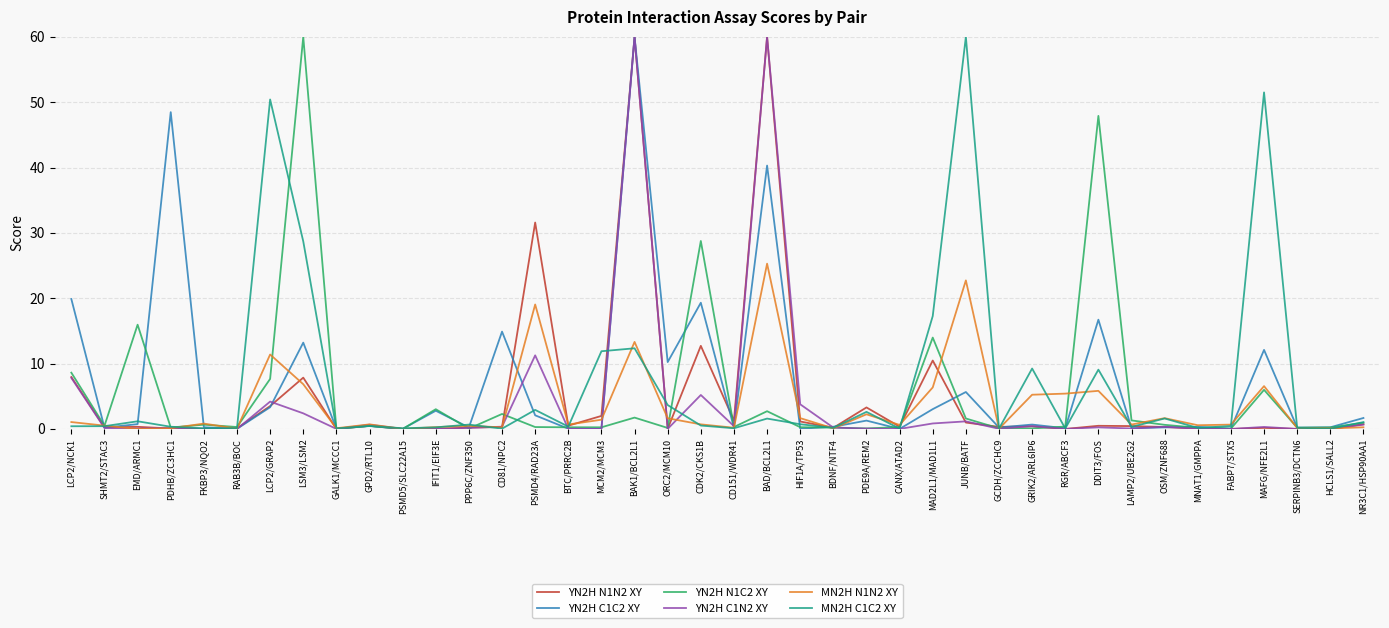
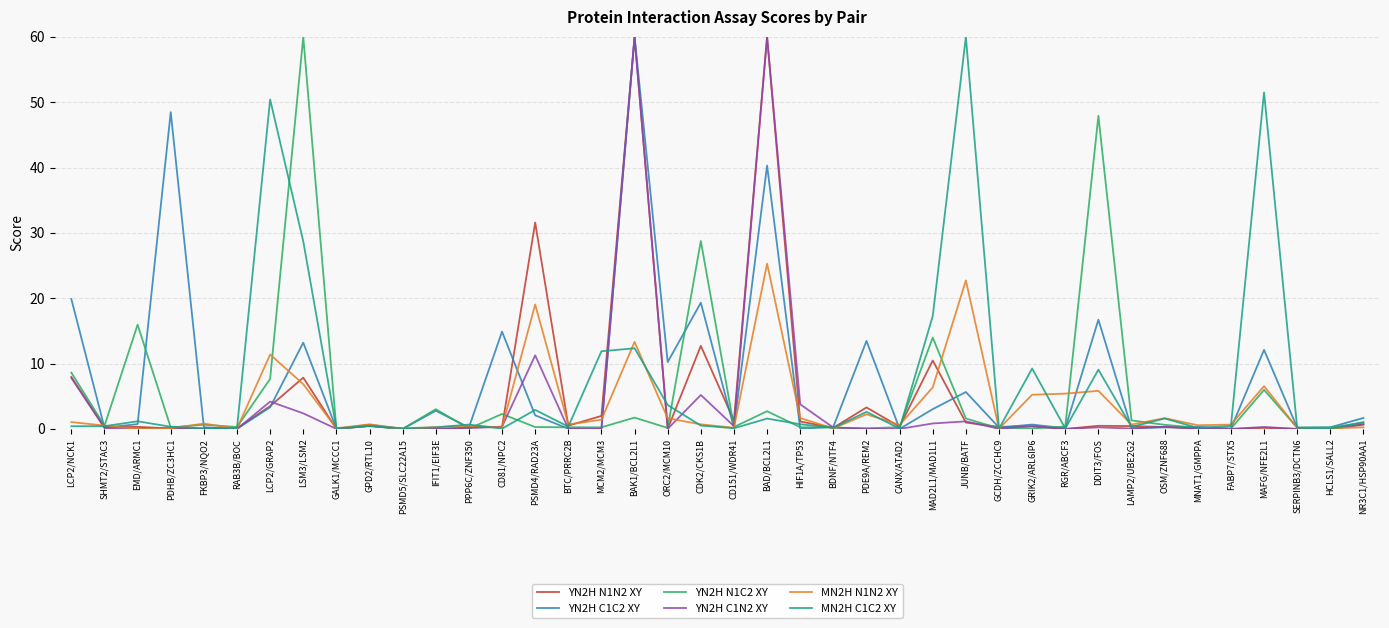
  {
    "YN2H N1N2 XY": {
      "LSM3/LSM2": 8,
      "PSMD4/RAD23A": 32,
      "MCM2/MCM3": 2,
      "CDK2/CKS1B": 13,
      "CD151/WDR41": 1,
      "HIF1A/TP53": 1,
      "PDE9A/REM2": 3,
      "MAD2L1/MAD1L1": 10
    },
    "YN2H C1C2 XY": {
      "LCP2/NCK1": 20,
      "EMD/ARMC1": 1,
      "PDHB/ZC3HC1": 48,
      "LSM3/LSM2": 13,
      "CD81/NPC2": 15,
      "PSMD4/RAD23A": 2,
      "ORC2/MCM10": 10,
      "CDK2/CKS1B": 19,
      "BAD/BCL2L1": 40,
-     "PDE9A/REM2": 1,
+     "PDE9A/REM2": 13,
      "MAD2L1/MAD1L1": 3,
      "JUNB/BATF": 6,
      "DDIT3/FOS": 17,
      "MAFG/NFE2L1": 12,
      "NR3C1/HSP90AA1": 2
    },
    "YN2H C1N2 XY": {
      "LCP2/GRAP2": 4,
      "LSM3/LSM2": 2,
      "PSMD4/RAD23A": 11,
      "CDK2/CKS1B": 5,
      "HIF1A/TP53": 4,
      "MAD2L1/MAD1L1": 1
    },
    "MN2H N1N2 XY": {
      "LCP2/NCK1": 1,
      "LCP2/GRAP2": 11,
      "LSM3/LSM2": 7,
      "PSMD4/RAD23A": 19,
      "MCM2/MCM3": 1,
      "BAK1/BCL2L1": 13,
      "ORC2/MCM10": 2,
      "BAD/BCL2L1": 25,
      "HIF1A/TP53": 2,
      "MAD2L1/MAD1L1": 6,
      "JUNB/BATF": 23,
      "GRIK2/ARL6IP6": 5,
      "RGR/ABCF3": 5,
      "DDIT3/FOS": 6,
      "MAFG/NFE2L1": 7,
      "NR3C1/HSP90AA1": 0
    }
  }
